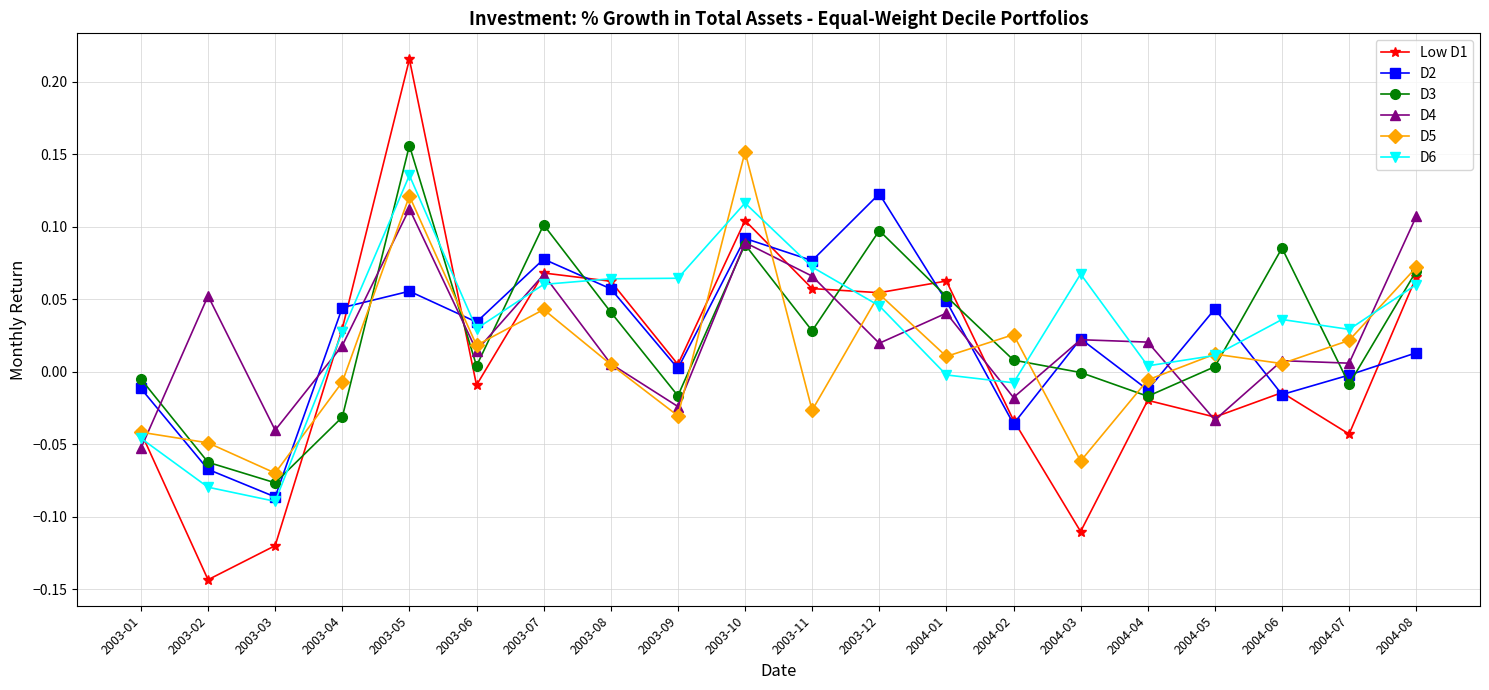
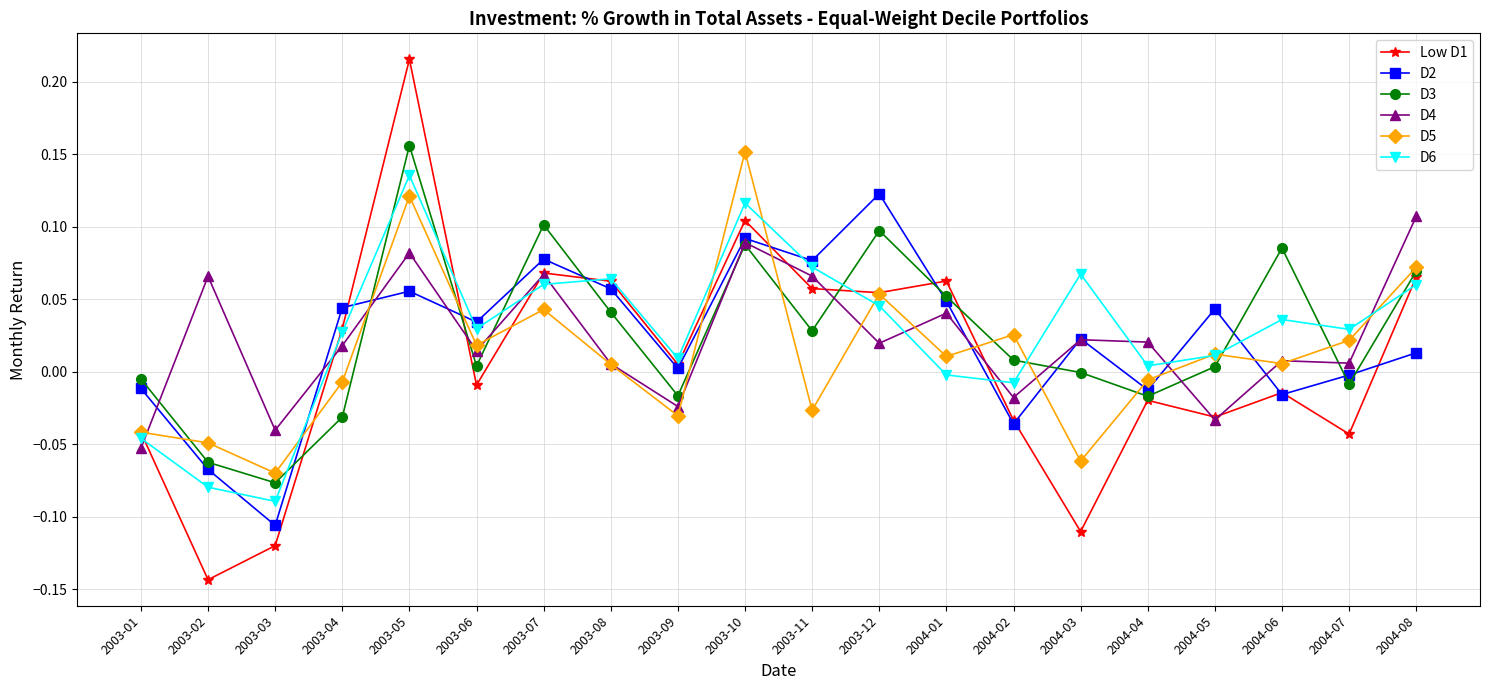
  {
    "Low D1": {
      "2003-02": -0.143,
      "2003-03": -0.120,
      "2003-04": 0.030,
      "2003-05": 0.216,
      "2003-06": -0.009,
      "2003-09": 0.005,
      "2003-10": 0.104,
      "2003-11": 0.057,
      "2004-01": 0.063,
      "2004-02": -0.033,
      "2004-03": -0.110,
      "2004-04": -0.020,
      "2004-05": -0.031,
      "2004-07": -0.043,
      "2004-08": 0.066
    },
    "D2": {
      "2003-01": -0.011,
      "2003-02": -0.067,
-     "2003-03": -0.086,
+     "2003-03": -0.106,
      "2003-04": 0.044,
      "2003-05": 0.056,
      "2003-06": 0.034,
      "2003-07": 0.078,
      "2003-08": 0.057,
      "2003-09": 0.002,
      "2003-10": 0.092,
      "2003-11": 0.077,
      "2003-12": 0.123,
      "2004-01": 0.049,
      "2004-02": -0.036,
      "2004-04": -0.012,
      "2004-05": 0.043,
      "2004-07": -0.002,
      "2004-08": 0.013
    },
    "D3": {
      "2003-01": -0.005,
      "2003-02": -0.062,
      "2003-03": -0.076,
      "2003-04": -0.031,
      "2003-05": 0.156,
      "2003-06": 0.004,
      "2003-07": 0.101,
      "2003-08": 0.041,
      "2003-09": -0.016,
      "2003-11": 0.028,
      "2003-12": 0.097,
      "2004-01": 0.052,
      "2004-02": 0.008,
      "2004-03": 0.000,
      "2004-04": -0.017,
      "2004-05": 0.004,
      "2004-06": 0.085,
      "2004-07": -0.008,
      "2004-08": 0.070
    },
    "D4": {
      "2003-01": -0.053,
-     "2003-02": 0.052,
+     "2003-02": 0.066,
      "2003-03": -0.040,
      "2003-04": 0.018,
-     "2003-05": 0.113,
+     "2003-05": 0.082,
      "2003-06": 0.015,
      "2003-09": -0.024,
      "2003-11": 0.066,
      "2003-12": 0.020,
      "2004-01": 0.041,
      "2004-02": -0.018,
      "2004-04": 0.021,
      "2004-05": -0.033,
      "2004-06": 0.008,
      "2004-07": 0.006,
      "2004-08": 0.107
    },
    "D5": {
      "2003-02": -0.049,
      "2003-03": -0.070,
      "2003-04": -0.007,
      "2003-05": 0.121,
      "2003-06": 0.018,
      "2003-07": 0.043,
      "2003-09": -0.030,
      "2003-10": 0.152,
      "2003-11": -0.026,
      "2004-01": 0.011,
      "2004-02": 0.026,
      "2004-03": -0.061,
      "2004-04": -0.006,
      "2004-06": 0.006,
      "2004-07": 0.022,
      "2004-08": 0.072
    },
    "D6": {
      "2003-01": -0.046,
      "2003-02": -0.080,
      "2003-03": -0.089,
      "2003-04": 0.027,
      "2003-05": 0.136,
      "2003-06": 0.030,
      "2003-07": 0.060,
-     "2003-09": 0.065,
+     "2003-09": 0.009,
      "2003-10": 0.117,
      "2003-11": 0.072,
      "2003-12": 0.046,
      "2004-01": -0.002,
      "2004-02": -0.007,
      "2004-03": 0.068,
      "2004-04": 0.004,
      "2004-06": 0.036,
      "2004-07": 0.029,
      "2004-08": 0.060
    }
  }
